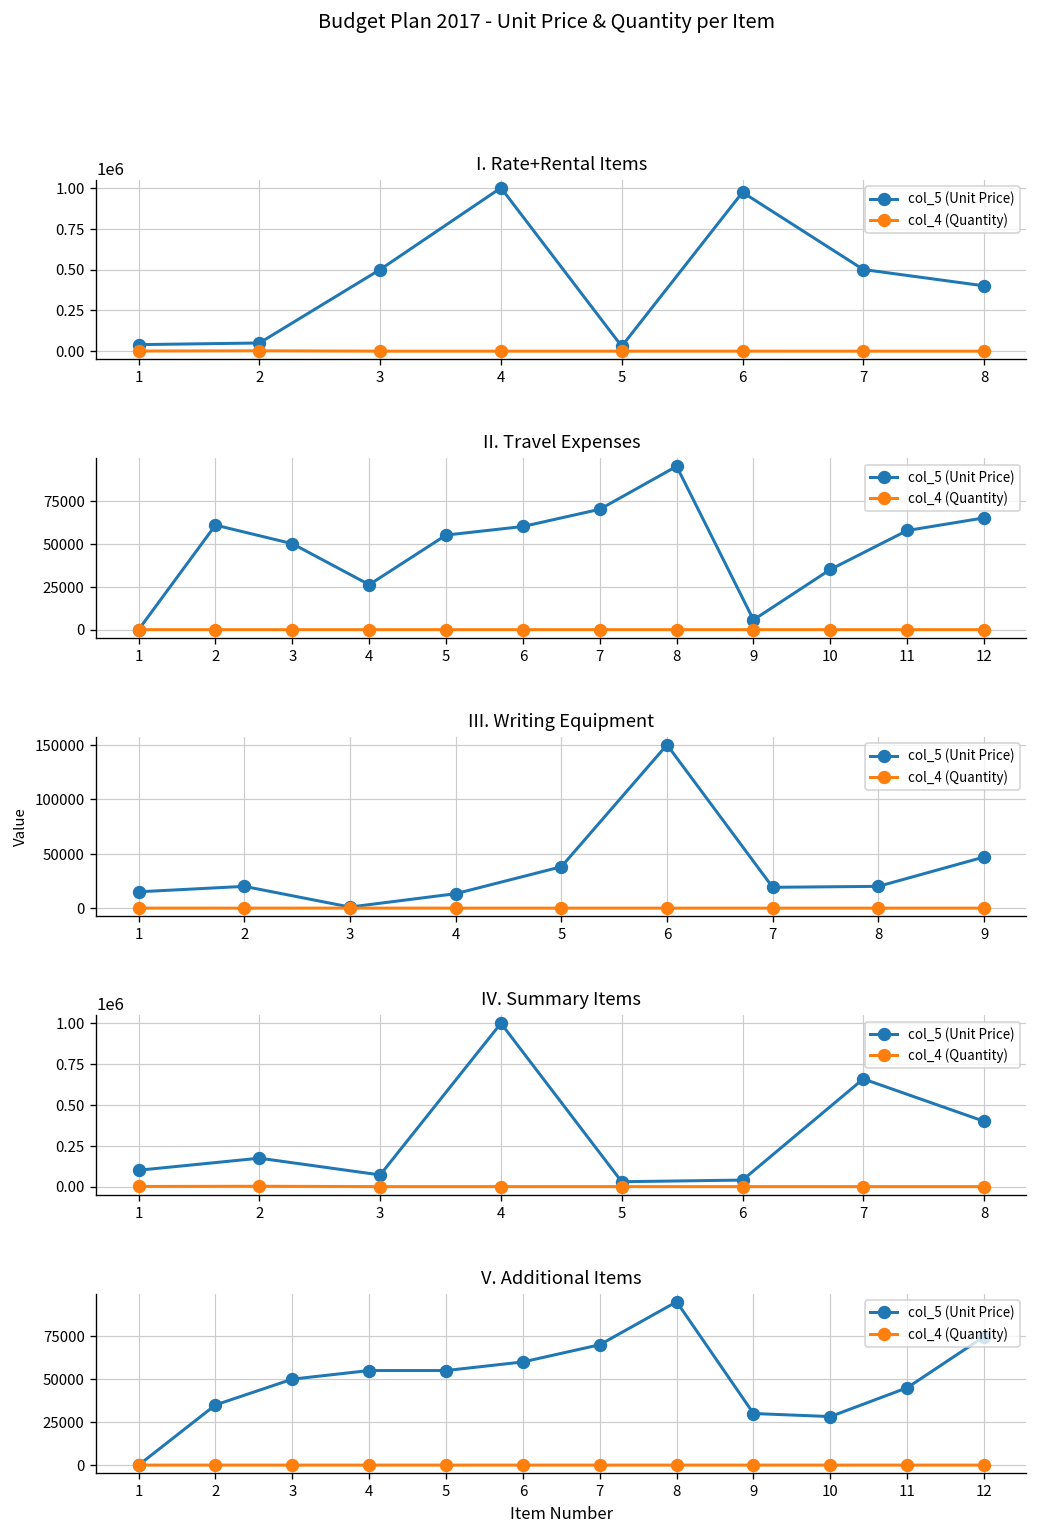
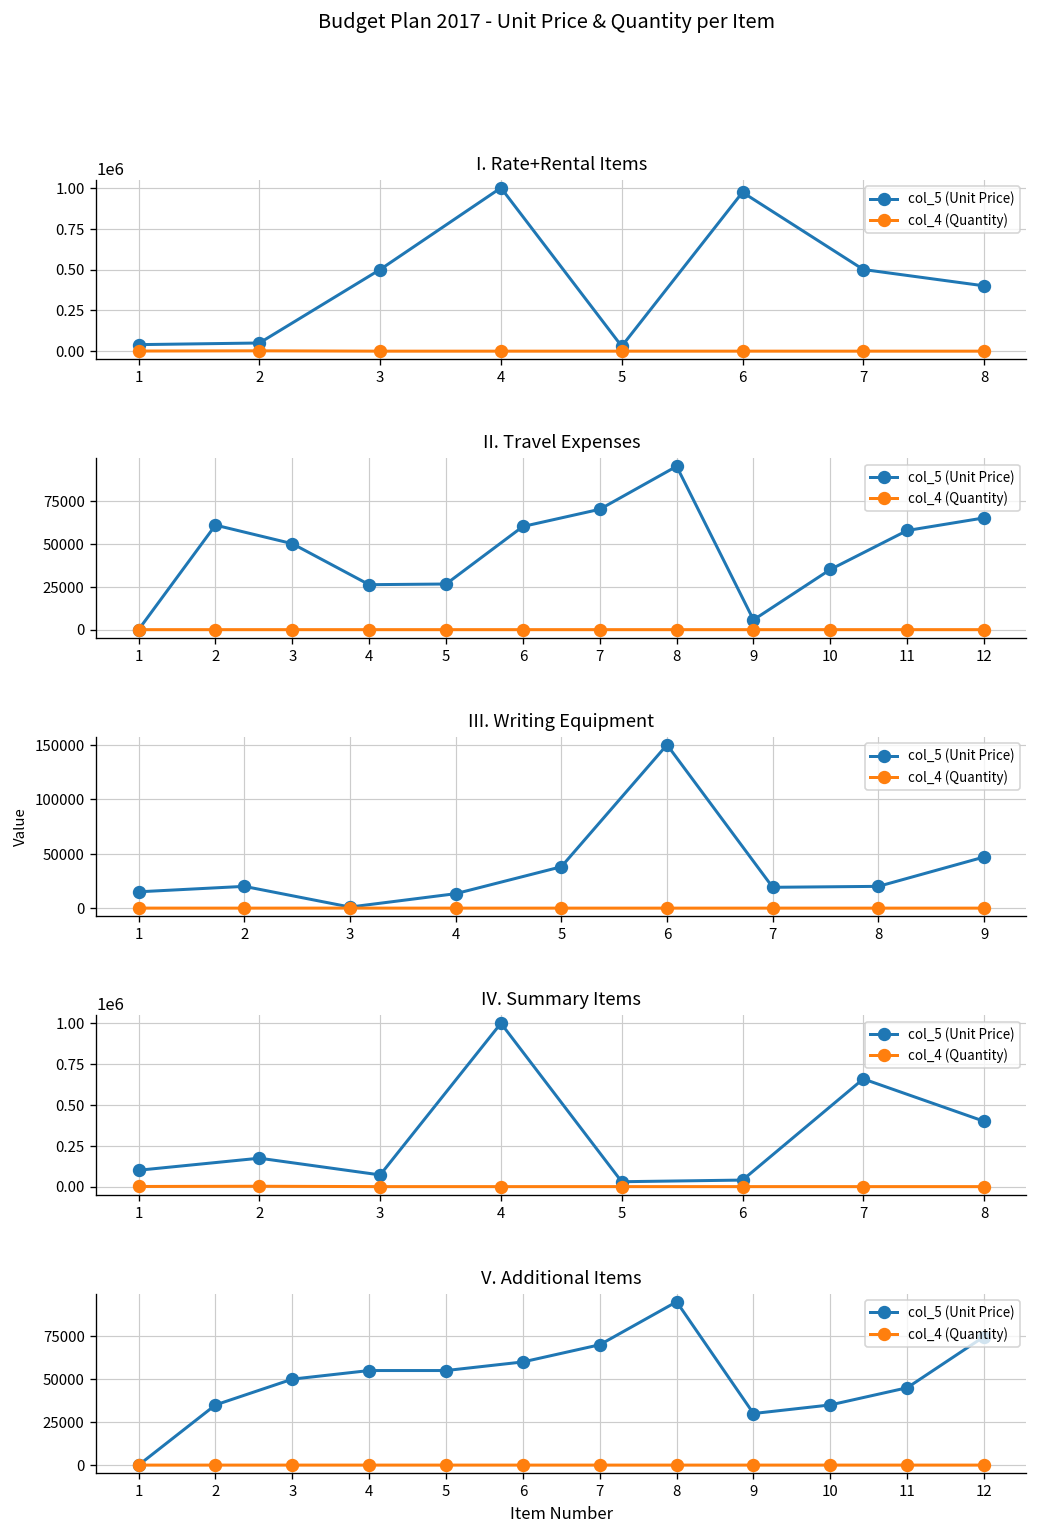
  {
    "I. Rate+Rental Items": {
      "col_5 (Unit Price)": {
        "1": 40000,
        "2": 50000,
        "3": 500000,
        "4": 1000000,
        "5": 30000,
        "6": 970000,
        "7": 500000,
        "8": 400000
      },
      "col_4 (Quantity)": {
        "1": 0,
        "2": 0,
        "3": 0,
        "4": 0,
        "5": 0,
        "6": 0,
        "7": 0,
        "8": 0
      }
    },
    "II. Travel Expenses": {
      "col_5 (Unit Price)": {
        "2": 61000,
        "3": 50000,
        "4": 26000,
-       "5": 55000,
+       "5": 27000,
        "6": 60000,
        "7": 70000,
        "8": 95000,
        "9": 6000,
        "10": 35000,
        "11": 58000,
        "12": 65000
      },
      "col_4 (Quantity)": {
        "2": 0,
        "3": 0,
        "4": 0,
        "5": 0,
        "6": 0,
        "7": 0,
        "8": 0,
        "9": 0,
        "10": 0,
        "11": 0,
        "12": 0
      }
    },
    "III. Writing Equipment": {
      "col_5 (Unit Price)": {
        "1": 20000,
        "2": 20000,
        "4": 10000,
        "5": 40000,
        "6": 150000,
        "7": 20000,
        "8": 20000,
        "9": 50000
      },
      "col_4 (Quantity)": {
        "1": 0,
        "2": 0,
        "4": 0,
        "5": 0,
        "6": 0,
        "7": 0,
        "8": 0,
        "9": 0
      }
    },
    "IV. Summary Items": {
      "col_5 (Unit Price)": {
        "1": 100000,
        "2": 170000,
        "3": 70000,
        "4": 1000000,
        "5": 30000,
        "6": 40000,
        "7": 660000,
        "8": 400000
      },
      "col_4 (Quantity)": {
        "1": 0,
        "2": 0,
        "3": 0,
        "4": 0,
        "5": 0,
        "6": 0,
        "7": 0,
        "8": 0
      }
    },
    "V. Additional Items": {
      "col_5 (Unit Price)": {
        "2": 35000,
        "3": 50000,
        "4": 55000,
        "5": 55000,
        "6": 60000,
        "7": 70000,
        "8": 95000,
        "9": 30000,
-       "10": 28000,
+       "10": 35000,
        "11": 45000
      },
      "col_4 (Quantity)": {
        "2": 0,
        "3": 0,
        "4": 0,
        "5": 0,
        "6": 0,
        "7": 0,
        "8": 0,
        "9": 0,
        "10": 0,
        "11": 0,
        "12": 0
      }
    }
  }
